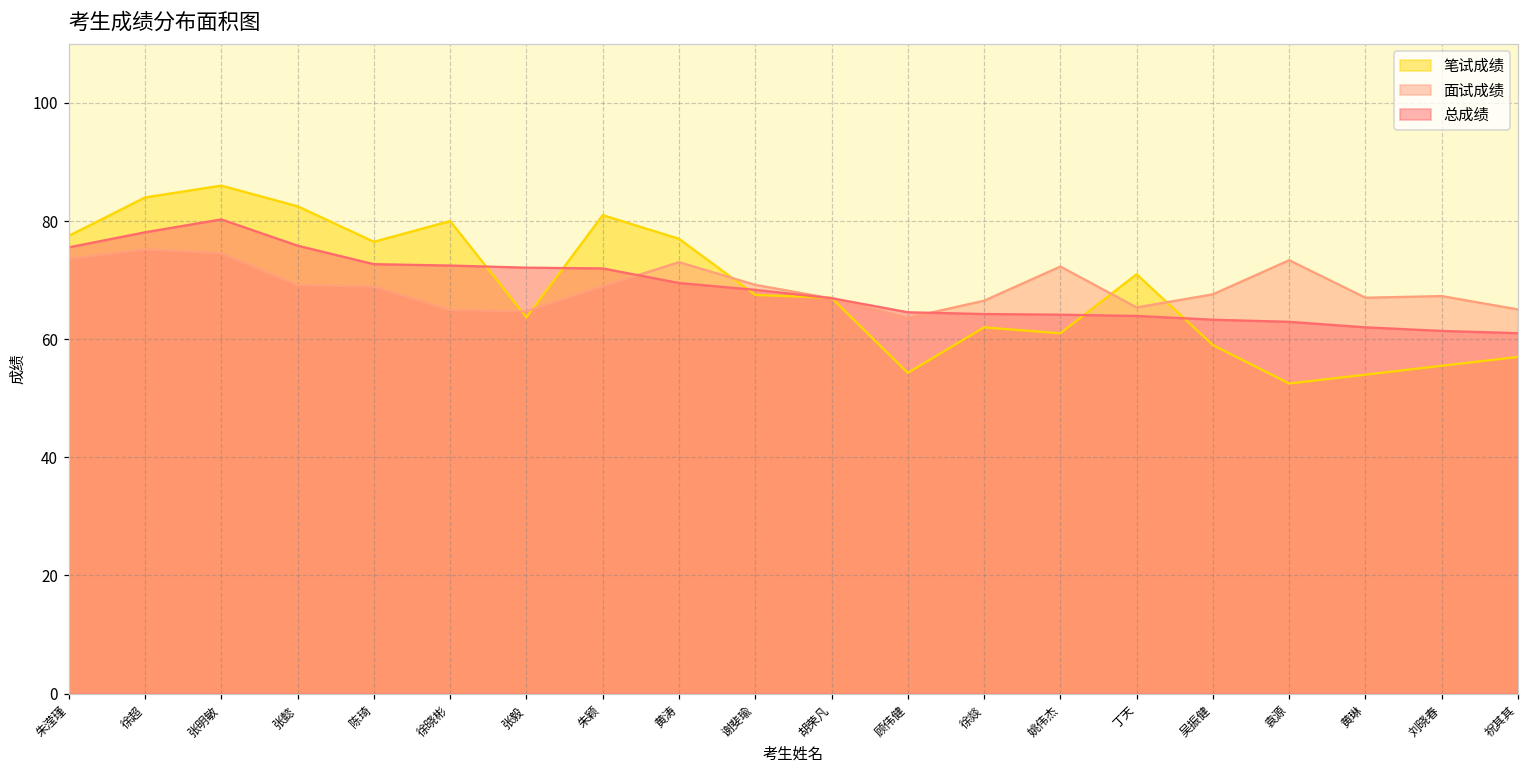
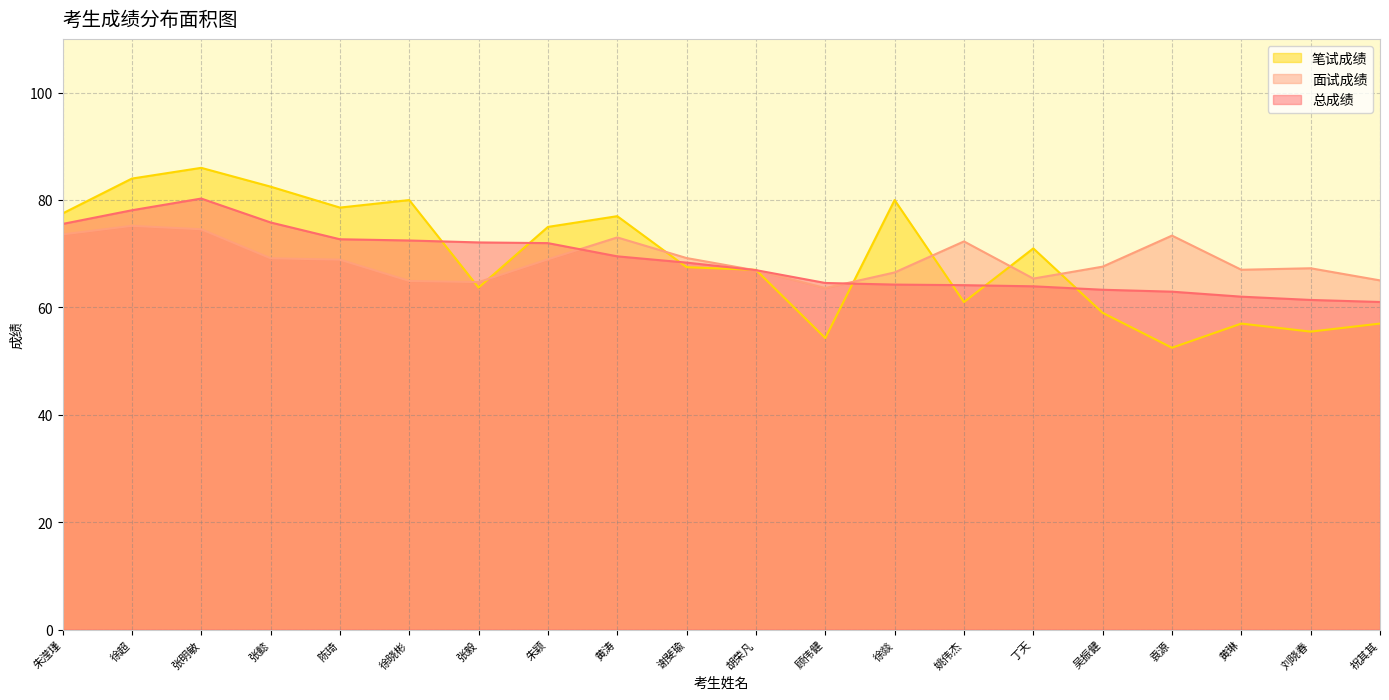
  {
    "笔试成绩": {
      "朱滢瑾": 78,
      "徐超": 84,
      "张明敏": 86,
      "张懿": 83,
-     "陈琦": 77,
+     "陈琦": 79,
      "徐晓彬": 80,
      "张毅": 64,
-     "朱颖": 81,
+     "朱颖": 75,
      "黄涛": 77,
      "谢斐瑜": 68,
      "顾伟健": 54,
-     "徐燚": 62,
+     "徐燚": 80,
      "姚伟杰": 61,
      "丁天": 71,
      "吴振健": 59,
      "袁源": 53,
-     "黄琳": 54,
+     "黄琳": 57,
      "刘晓春": 56,
      "祝其其": 57
    }
  }
